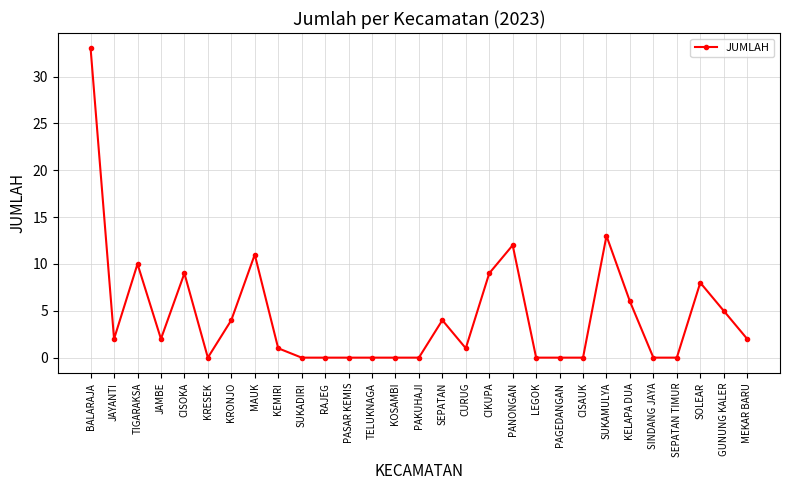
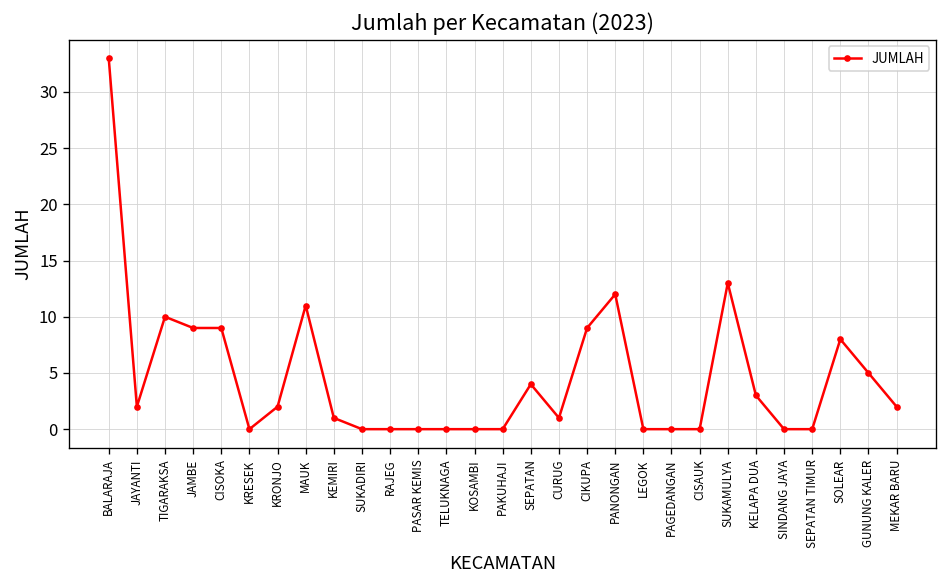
  {
    "BALARAJA": 33,
    "JAYANTI": 2,
    "TIGARAKSA": 10,
-   "JAMBE": 2,
+   "JAMBE": 9,
    "CISOKA": 9,
    "KRESEK": 0,
-   "KRONJO": 4,
+   "KRONJO": 2,
    "MAUK": 11,
    "KEMIRI": 1,
    "SUKADIRI": 0,
    "RAJEG": 0,
    "PASAR KEMIS": 0,
    "TELUKNAGA": 0,
    "KOSAMBI": 0,
    "PAKUHAJI": 0,
    "SEPATAN": 4,
    "CURUG": 1,
    "CIKUPA": 9,
    "PANONGAN": 12,
    "LEGOK": 0,
    "PAGEDANGAN": 0,
    "CISAUK": 0,
    "SUKAMULYA": 13,
-   "KELAPA DUA": 6,
+   "KELAPA DUA": 3,
    "SINDANG JAYA": 0,
    "SEPATAN TIMUR": 0,
    "SOLEAR": 8,
    "GUNUNG KALER": 5,
    "MEKAR BARU": 2
  }
